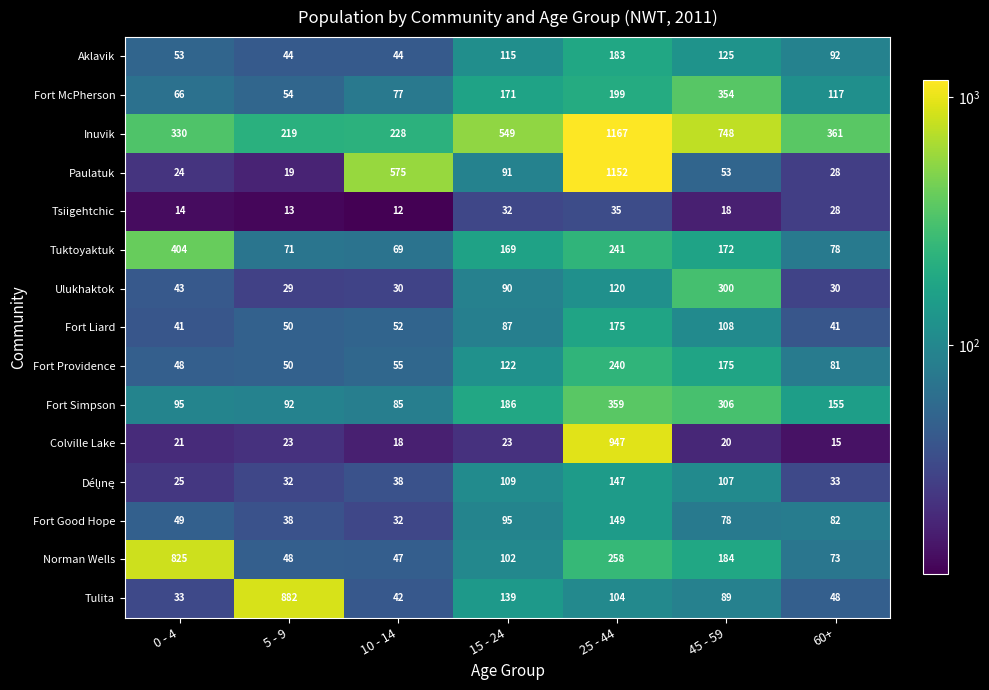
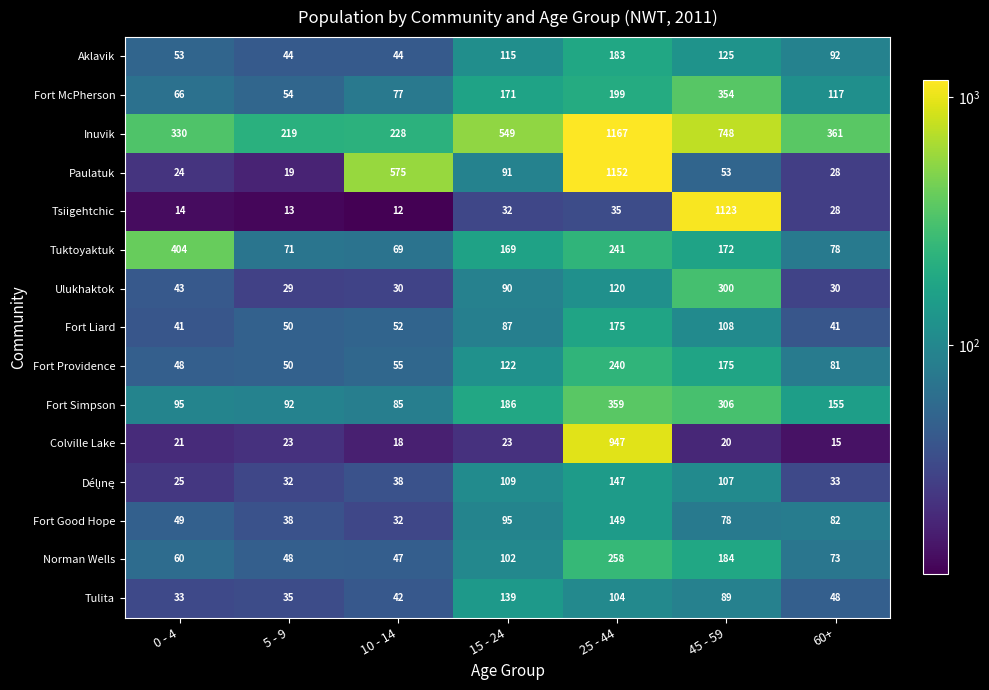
  {
    "Aklavik": {
      "0 - 4": 53,
      "5 - 9": 44,
      "10 - 14": 44,
      "15 - 24": 115,
      "25 - 44": 183,
      "45 - 59": 125,
      "60+": 92
    },
    "Fort McPherson": {
      "0 - 4": 66,
      "5 - 9": 54,
      "10 - 14": 77,
      "15 - 24": 171,
      "25 - 44": 199,
      "45 - 59": 354,
      "60+": 117
    },
    "Inuvik": {
      "0 - 4": 330,
      "5 - 9": 219,
      "10 - 14": 228,
      "15 - 24": 549,
      "25 - 44": 1167,
      "45 - 59": 748,
      "60+": 361
    },
    "Paulatuk": {
      "0 - 4": 24,
      "5 - 9": 19,
      "10 - 14": 575,
      "15 - 24": 91,
      "25 - 44": 1152,
      "45 - 59": 53,
      "60+": 28
    },
    "Tsiigehtchic": {
      "0 - 4": 14,
      "5 - 9": 13,
      "10 - 14": 12,
      "15 - 24": 32,
      "25 - 44": 35,
-     "45 - 59": 18,
+     "45 - 59": 1123,
      "60+": 28
    },
    "Tuktoyaktuk": {
      "0 - 4": 404,
      "5 - 9": 71,
      "10 - 14": 69,
      "15 - 24": 169,
      "25 - 44": 241,
      "45 - 59": 172,
      "60+": 78
    },
    "Ulukhaktok": {
      "0 - 4": 43,
      "5 - 9": 29,
      "10 - 14": 30,
      "15 - 24": 90,
      "25 - 44": 120,
      "45 - 59": 300,
      "60+": 30
    },
    "Fort Liard": {
      "0 - 4": 41,
      "5 - 9": 50,
      "10 - 14": 52,
      "15 - 24": 87,
      "25 - 44": 175,
      "45 - 59": 108,
      "60+": 41
    },
    "Fort Providence": {
      "0 - 4": 48,
      "5 - 9": 50,
      "10 - 14": 55,
      "15 - 24": 122,
      "25 - 44": 240,
      "45 - 59": 175,
      "60+": 81
    },
    "Fort Simpson": {
      "0 - 4": 95,
      "5 - 9": 92,
      "10 - 14": 85,
      "15 - 24": 186,
      "25 - 44": 359,
      "45 - 59": 306,
      "60+": 155
    },
    "Colville Lake": {
      "0 - 4": 21,
      "5 - 9": 23,
      "10 - 14": 18,
      "15 - 24": 23,
      "25 - 44": 947,
      "45 - 59": 20,
      "60+": 15
    },
    "Délı̨nę": {
      "0 - 4": 25,
      "5 - 9": 32,
      "10 - 14": 38,
      "15 - 24": 109,
      "25 - 44": 147,
      "45 - 59": 107,
      "60+": 33
    },
    "Fort Good Hope": {
      "0 - 4": 49,
      "5 - 9": 38,
      "10 - 14": 32,
      "15 - 24": 95,
      "25 - 44": 149,
      "45 - 59": 78,
      "60+": 82
    },
    "Norman Wells": {
-     "0 - 4": 825,
+     "0 - 4": 60,
      "5 - 9": 48,
      "10 - 14": 47,
      "15 - 24": 102,
      "25 - 44": 258,
      "45 - 59": 184,
      "60+": 73
    },
    "Tulita": {
      "0 - 4": 33,
-     "5 - 9": 882,
+     "5 - 9": 35,
      "10 - 14": 42,
      "15 - 24": 139,
      "25 - 44": 104,
      "45 - 59": 89,
      "60+": 48
    }
  }
